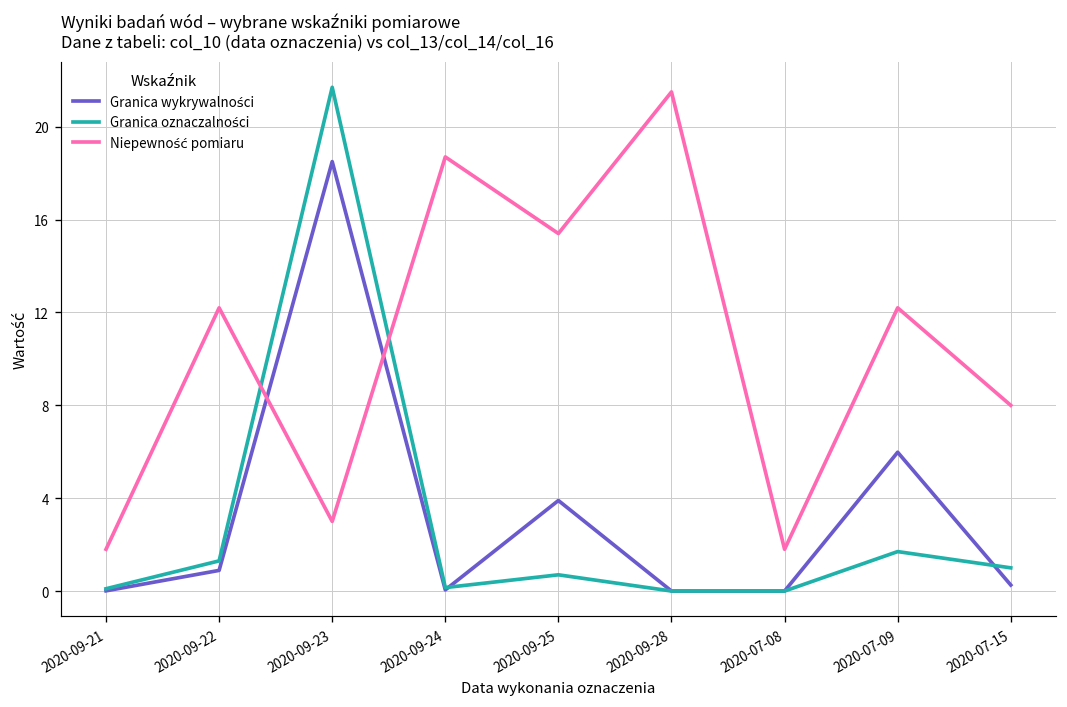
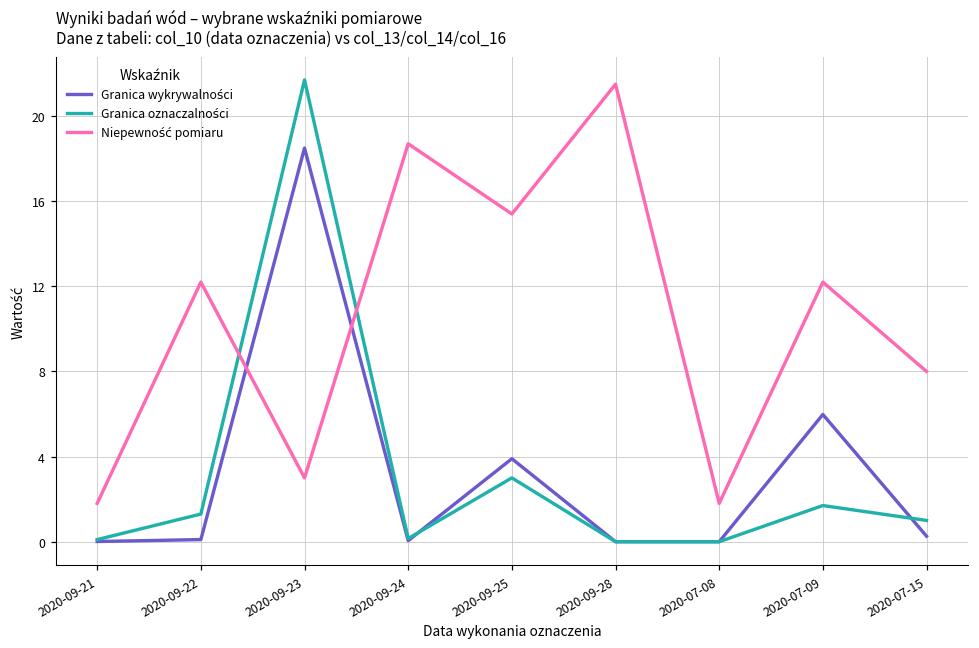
  {
    "Granica wykrywalności": {
-     "2020-09-22": 0.9,
+     "2020-09-22": 0.1,
      "2020-09-23": 18.5,
      "2020-09-25": 3.9,
      "2020-07-09": 6.0,
      "2020-07-15": 0.3
    },
    "Granica oznaczalności": {
      "2020-09-22": 1.3,
      "2020-09-23": 21.7,
-     "2020-09-25": 0.7,
+     "2020-09-25": 3.0,
      "2020-07-09": 1.7,
      "2020-07-15": 1.0
    },
    "Niepewność pomiaru": {
      "2020-09-21": 1.8,
      "2020-09-22": 12.2,
      "2020-09-23": 3.0,
      "2020-09-24": 18.7,
      "2020-09-25": 15.4,
      "2020-09-28": 21.5,
      "2020-07-08": 1.8,
      "2020-07-09": 12.2,
      "2020-07-15": 8.0
    }
  }
